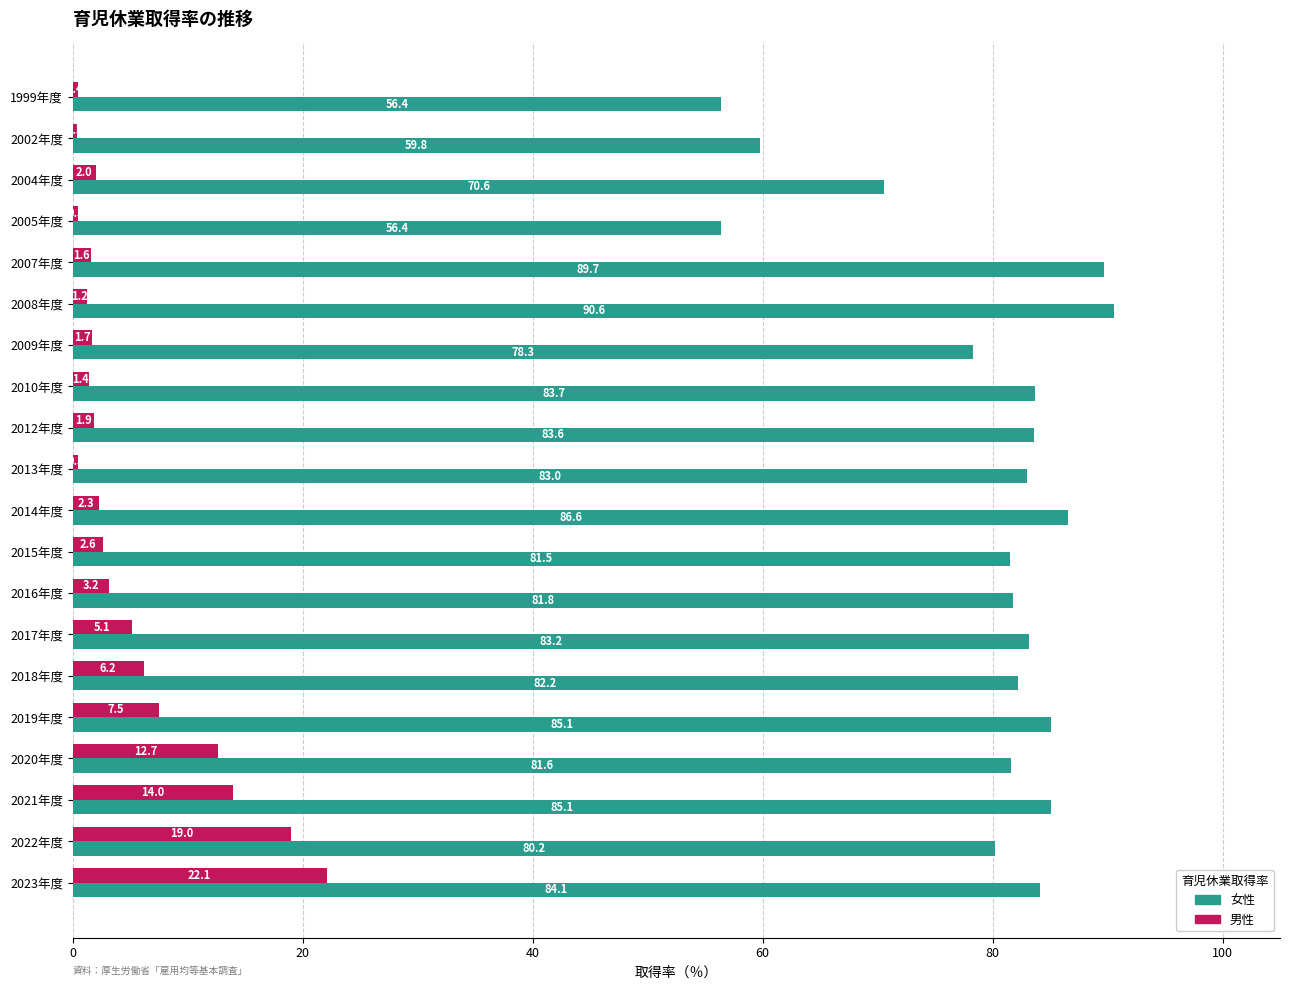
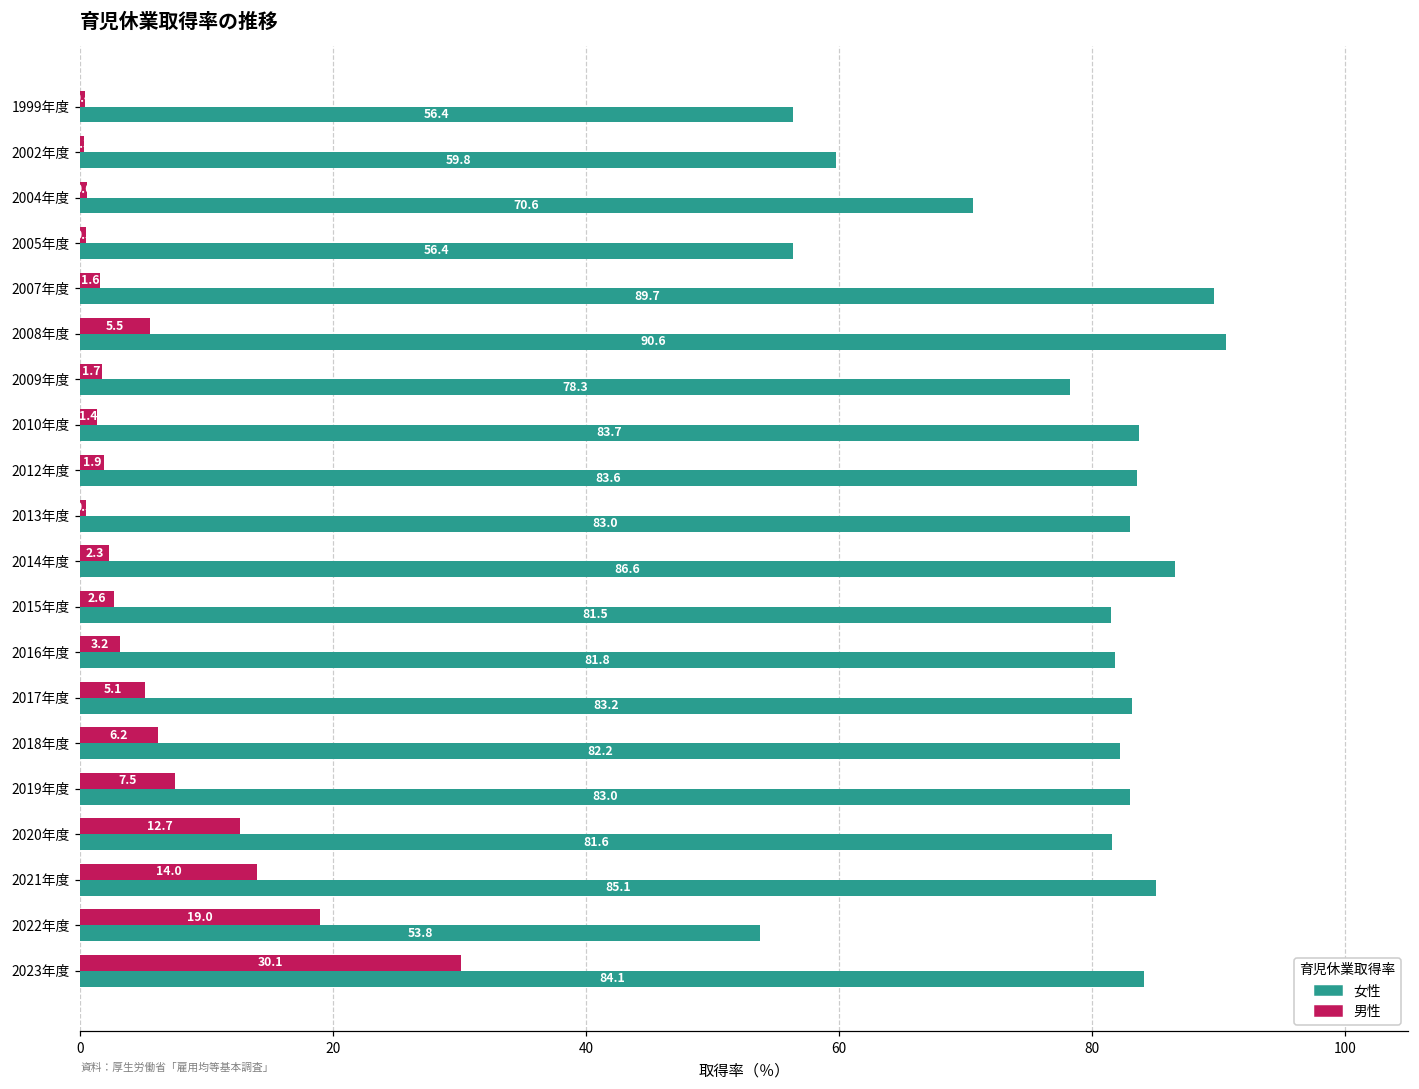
  {
    "女性": {
      "1999年度": 56.4,
      "2002年度": 59.8,
      "2004年度": 70.6,
      "2005年度": 56.4,
      "2007年度": 89.7,
      "2008年度": 90.6,
      "2009年度": 78.3,
      "2010年度": 83.7,
      "2012年度": 83.6,
      "2013年度": 83.0,
      "2014年度": 86.6,
      "2015年度": 81.5,
      "2016年度": 81.8,
      "2017年度": 83.2,
      "2018年度": 82.2,
-     "2019年度": 85.1,
+     "2019年度": 83.0,
      "2020年度": 81.6,
      "2021年度": 85.1,
-     "2022年度": 80.2,
+     "2022年度": 53.8,
      "2023年度": 84.1
    },
    "男性": {
-     "2004年度": 2.0,
+     "2004年度": 0.6,
      "2007年度": 1.6,
-     "2008年度": 1.2,
+     "2008年度": 5.5,
      "2009年度": 1.7,
      "2010年度": 1.4,
      "2012年度": 1.9,
      "2014年度": 2.3,
      "2015年度": 2.6,
      "2016年度": 3.2,
      "2017年度": 5.1,
      "2018年度": 6.2,
      "2019年度": 7.5,
      "2020年度": 12.7,
      "2021年度": 14.0,
      "2022年度": 19.0,
-     "2023年度": 22.1
+     "2023年度": 30.1
    }
  }
